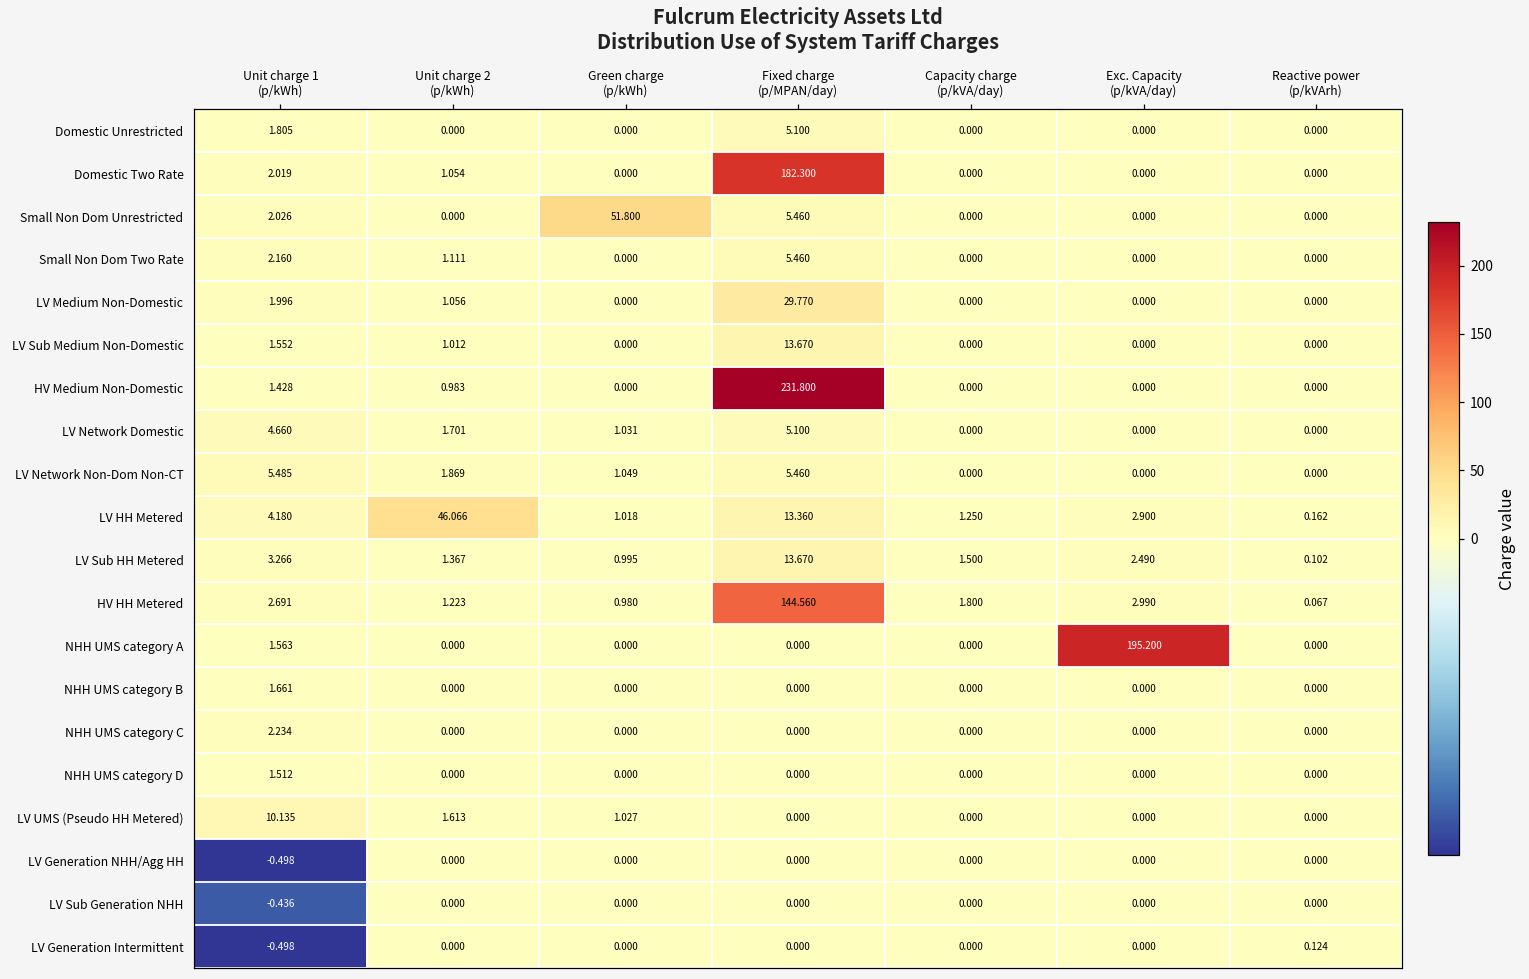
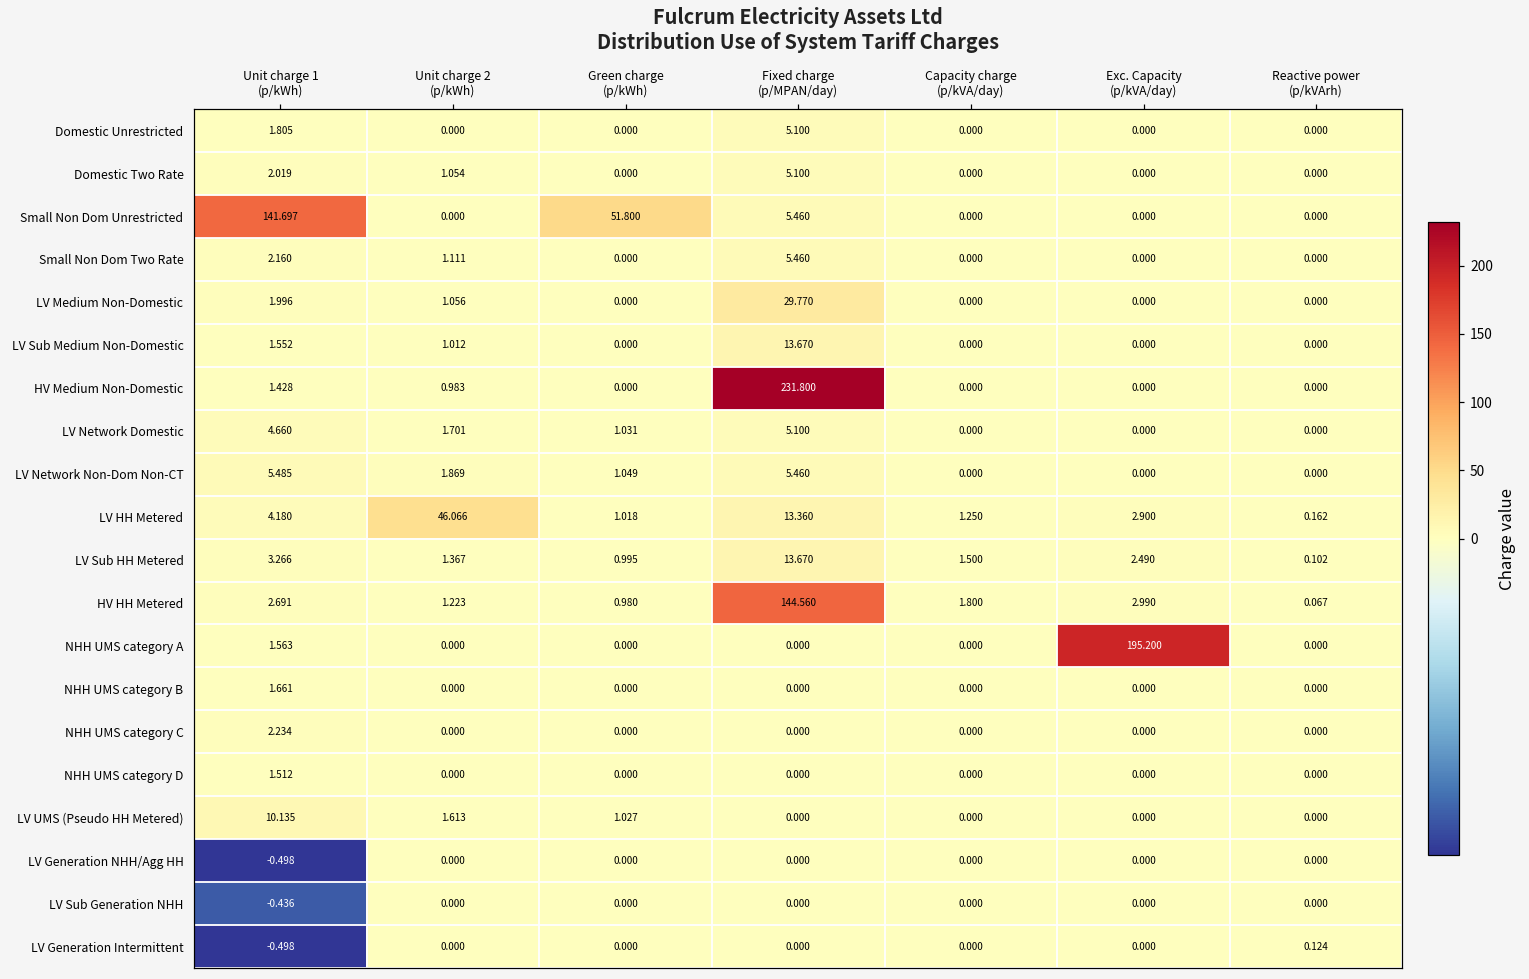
  {
    "Domestic Unrestricted": {
      "Unit charge 1 (p/kWh)": 1.805,
      "Unit charge 2 (p/kWh)": 0.000,
      "Green charge (p/kWh)": 0.000,
      "Fixed charge (p/MPAN/day)": 5.100,
      "Capacity charge (p/kVA/day)": 0.000,
      "Exc. Capacity (p/kVA/day)": 0.000,
      "Reactive power (p/kVArh)": 0.000
    },
    "Domestic Two Rate": {
      "Unit charge 1 (p/kWh)": 2.019,
      "Unit charge 2 (p/kWh)": 1.054,
      "Green charge (p/kWh)": 0.000,
-     "Fixed charge (p/MPAN/day)": 182.300,
+     "Fixed charge (p/MPAN/day)": 5.100,
      "Capacity charge (p/kVA/day)": 0.000,
      "Exc. Capacity (p/kVA/day)": 0.000,
      "Reactive power (p/kVArh)": 0.000
    },
    "Small Non Dom Unrestricted": {
-     "Unit charge 1 (p/kWh)": 2.026,
+     "Unit charge 1 (p/kWh)": 141.697,
      "Unit charge 2 (p/kWh)": 0.000,
      "Green charge (p/kWh)": 51.800,
      "Fixed charge (p/MPAN/day)": 5.460,
      "Capacity charge (p/kVA/day)": 0.000,
      "Exc. Capacity (p/kVA/day)": 0.000,
      "Reactive power (p/kVArh)": 0.000
    },
    "Small Non Dom Two Rate": {
      "Unit charge 1 (p/kWh)": 2.160,
      "Unit charge 2 (p/kWh)": 1.111,
      "Green charge (p/kWh)": 0.000,
      "Fixed charge (p/MPAN/day)": 5.460,
      "Capacity charge (p/kVA/day)": 0.000,
      "Exc. Capacity (p/kVA/day)": 0.000,
      "Reactive power (p/kVArh)": 0.000
    },
    "LV Medium Non-Domestic": {
      "Unit charge 1 (p/kWh)": 1.996,
      "Unit charge 2 (p/kWh)": 1.056,
      "Green charge (p/kWh)": 0.000,
      "Fixed charge (p/MPAN/day)": 29.770,
      "Capacity charge (p/kVA/day)": 0.000,
      "Exc. Capacity (p/kVA/day)": 0.000,
      "Reactive power (p/kVArh)": 0.000
    },
    "LV Sub Medium Non-Domestic": {
      "Unit charge 1 (p/kWh)": 1.552,
      "Unit charge 2 (p/kWh)": 1.012,
      "Green charge (p/kWh)": 0.000,
      "Fixed charge (p/MPAN/day)": 13.670,
      "Capacity charge (p/kVA/day)": 0.000,
      "Exc. Capacity (p/kVA/day)": 0.000,
      "Reactive power (p/kVArh)": 0.000
    },
    "HV Medium Non-Domestic": {
      "Unit charge 1 (p/kWh)": 1.428,
      "Unit charge 2 (p/kWh)": 0.983,
      "Green charge (p/kWh)": 0.000,
      "Fixed charge (p/MPAN/day)": 231.800,
      "Capacity charge (p/kVA/day)": 0.000,
      "Exc. Capacity (p/kVA/day)": 0.000,
      "Reactive power (p/kVArh)": 0.000
    },
    "LV Network Domestic": {
      "Unit charge 1 (p/kWh)": 4.660,
      "Unit charge 2 (p/kWh)": 1.701,
      "Green charge (p/kWh)": 1.031,
      "Fixed charge (p/MPAN/day)": 5.100,
      "Capacity charge (p/kVA/day)": 0.000,
      "Exc. Capacity (p/kVA/day)": 0.000,
      "Reactive power (p/kVArh)": 0.000
    },
    "LV Network Non-Dom Non-CT": {
      "Unit charge 1 (p/kWh)": 5.485,
      "Unit charge 2 (p/kWh)": 1.869,
      "Green charge (p/kWh)": 1.049,
      "Fixed charge (p/MPAN/day)": 5.460,
      "Capacity charge (p/kVA/day)": 0.000,
      "Exc. Capacity (p/kVA/day)": 0.000,
      "Reactive power (p/kVArh)": 0.000
    },
    "LV HH Metered": {
      "Unit charge 1 (p/kWh)": 4.180,
      "Unit charge 2 (p/kWh)": 46.066,
      "Green charge (p/kWh)": 1.018,
      "Fixed charge (p/MPAN/day)": 13.360,
      "Capacity charge (p/kVA/day)": 1.250,
      "Exc. Capacity (p/kVA/day)": 2.900,
      "Reactive power (p/kVArh)": 0.162
    },
    "LV Sub HH Metered": {
      "Unit charge 1 (p/kWh)": 3.266,
      "Unit charge 2 (p/kWh)": 1.367,
      "Green charge (p/kWh)": 0.995,
      "Fixed charge (p/MPAN/day)": 13.670,
      "Capacity charge (p/kVA/day)": 1.500,
      "Exc. Capacity (p/kVA/day)": 2.490,
      "Reactive power (p/kVArh)": 0.102
    },
    "HV HH Metered": {
      "Unit charge 1 (p/kWh)": 2.691,
      "Unit charge 2 (p/kWh)": 1.223,
      "Green charge (p/kWh)": 0.980,
      "Fixed charge (p/MPAN/day)": 144.560,
      "Capacity charge (p/kVA/day)": 1.800,
      "Exc. Capacity (p/kVA/day)": 2.990,
      "Reactive power (p/kVArh)": 0.067
    },
    "NHH UMS category A": {
      "Unit charge 1 (p/kWh)": 1.563,
      "Unit charge 2 (p/kWh)": 0.000,
      "Green charge (p/kWh)": 0.000,
      "Fixed charge (p/MPAN/day)": 0.000,
      "Capacity charge (p/kVA/day)": 0.000,
      "Exc. Capacity (p/kVA/day)": 195.200,
      "Reactive power (p/kVArh)": 0.000
    },
    "NHH UMS category B": {
      "Unit charge 1 (p/kWh)": 1.661,
      "Unit charge 2 (p/kWh)": 0.000,
      "Green charge (p/kWh)": 0.000,
      "Fixed charge (p/MPAN/day)": 0.000,
      "Capacity charge (p/kVA/day)": 0.000,
      "Exc. Capacity (p/kVA/day)": 0.000,
      "Reactive power (p/kVArh)": 0.000
    },
    "NHH UMS category C": {
      "Unit charge 1 (p/kWh)": 2.234,
      "Unit charge 2 (p/kWh)": 0.000,
      "Green charge (p/kWh)": 0.000,
      "Fixed charge (p/MPAN/day)": 0.000,
      "Capacity charge (p/kVA/day)": 0.000,
      "Exc. Capacity (p/kVA/day)": 0.000,
      "Reactive power (p/kVArh)": 0.000
    },
    "NHH UMS category D": {
      "Unit charge 1 (p/kWh)": 1.512,
      "Unit charge 2 (p/kWh)": 0.000,
      "Green charge (p/kWh)": 0.000,
      "Fixed charge (p/MPAN/day)": 0.000,
      "Capacity charge (p/kVA/day)": 0.000,
      "Exc. Capacity (p/kVA/day)": 0.000,
      "Reactive power (p/kVArh)": 0.000
    },
    "LV UMS (Pseudo HH Metered)": {
      "Unit charge 1 (p/kWh)": 10.135,
      "Unit charge 2 (p/kWh)": 1.613,
      "Green charge (p/kWh)": 1.027,
      "Fixed charge (p/MPAN/day)": 0.000,
      "Capacity charge (p/kVA/day)": 0.000,
      "Exc. Capacity (p/kVA/day)": 0.000,
      "Reactive power (p/kVArh)": 0.000
    },
    "LV Generation NHH/Agg HH": {
      "Unit charge 1 (p/kWh)": -0.498,
      "Unit charge 2 (p/kWh)": 0.000,
      "Green charge (p/kWh)": 0.000,
      "Fixed charge (p/MPAN/day)": 0.000,
      "Capacity charge (p/kVA/day)": 0.000,
      "Exc. Capacity (p/kVA/day)": 0.000,
      "Reactive power (p/kVArh)": 0.000
    },
    "LV Sub Generation NHH": {
      "Unit charge 1 (p/kWh)": -0.436,
      "Unit charge 2 (p/kWh)": 0.000,
      "Green charge (p/kWh)": 0.000,
      "Fixed charge (p/MPAN/day)": 0.000,
      "Capacity charge (p/kVA/day)": 0.000,
      "Exc. Capacity (p/kVA/day)": 0.000,
      "Reactive power (p/kVArh)": 0.000
    },
    "LV Generation Intermittent": {
      "Unit charge 1 (p/kWh)": -0.498,
      "Unit charge 2 (p/kWh)": 0.000,
      "Green charge (p/kWh)": 0.000,
      "Fixed charge (p/MPAN/day)": 0.000,
      "Capacity charge (p/kVA/day)": 0.000,
      "Exc. Capacity (p/kVA/day)": 0.000,
      "Reactive power (p/kVArh)": 0.124
    }
  }
